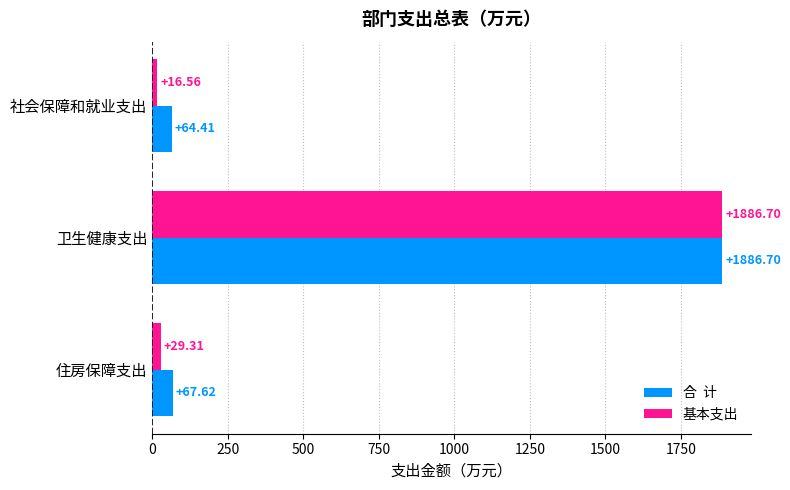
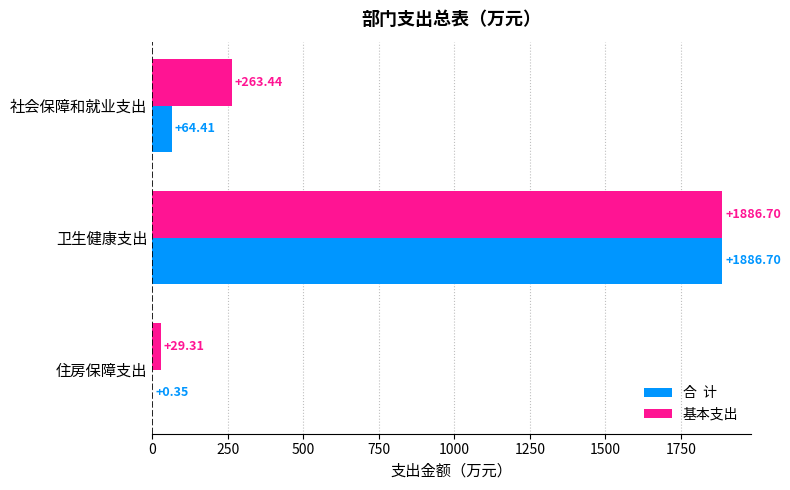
  {
    "合 计": {
      "社会保障和就业支出": "+64.41",
      "卫生健康支出": "+1886.70",
-     "住房保障支出": "+67.62"
+     "住房保障支出": "+0.35"
    },
    "基本支出": {
-     "社会保障和就业支出": "+16.56",
+     "社会保障和就业支出": "+263.44",
      "卫生健康支出": "+1886.70",
      "住房保障支出": "+29.31"
    }
  }
